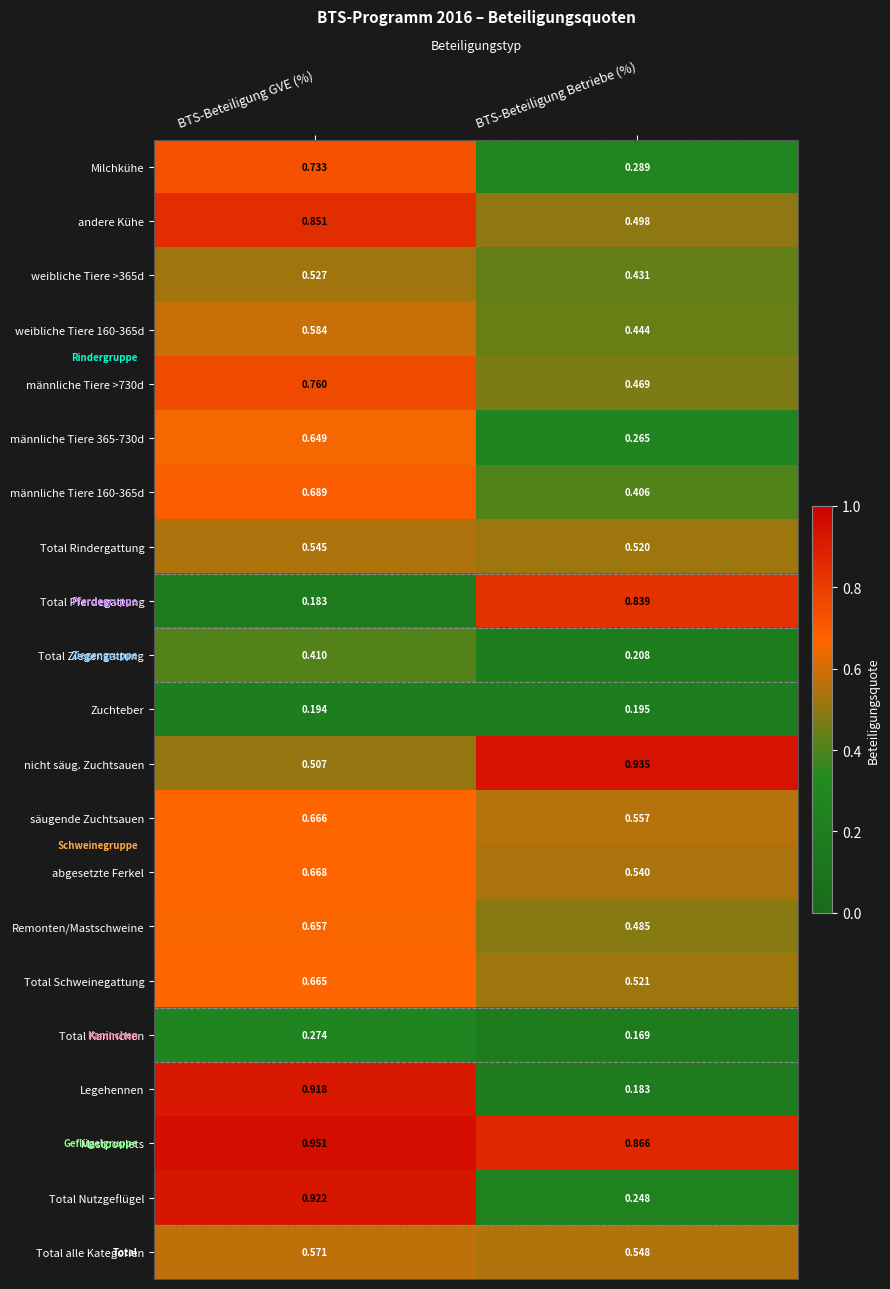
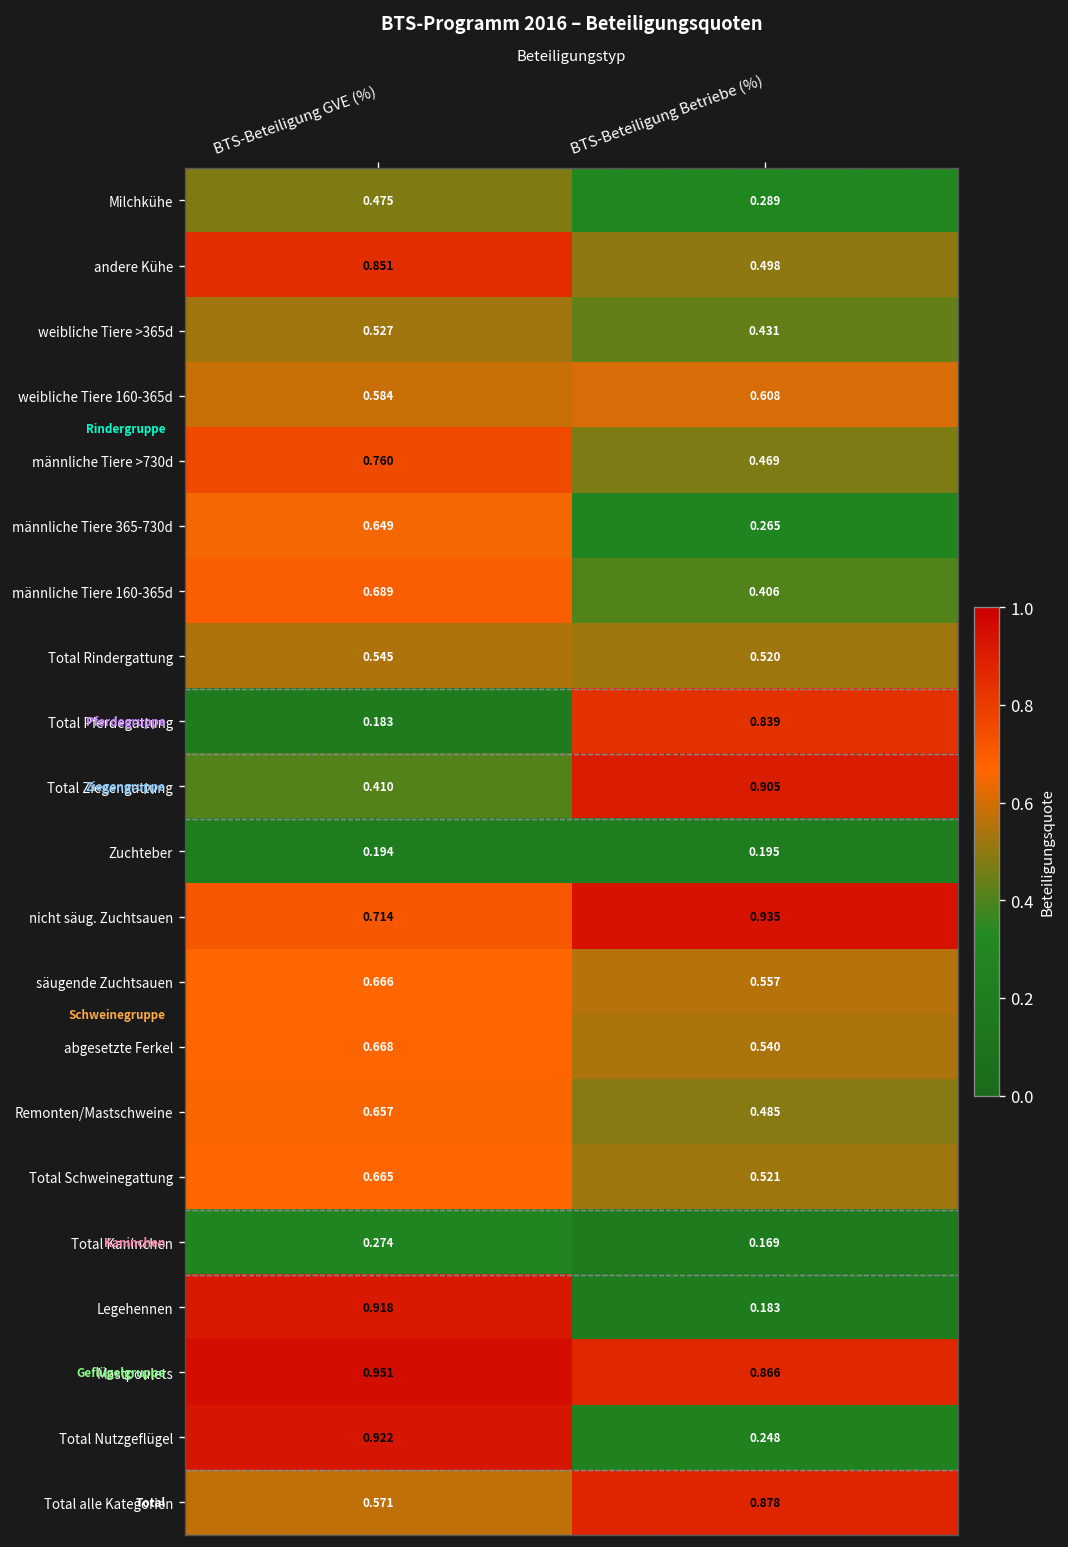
  {
    "Milchkühe": {
-     "BTS-Beteiligung GVE (%)": 0.733,
+     "BTS-Beteiligung GVE (%)": 0.475,
      "BTS-Beteiligung Betriebe (%)": 0.289
    },
    "andere Kühe": {
      "BTS-Beteiligung GVE (%)": 0.851,
      "BTS-Beteiligung Betriebe (%)": 0.498
    },
    "weibliche Tiere >365d": {
      "BTS-Beteiligung GVE (%)": 0.527,
      "BTS-Beteiligung Betriebe (%)": 0.431
    },
    "weibliche Tiere 160-365d": {
      "BTS-Beteiligung GVE (%)": 0.584,
-     "BTS-Beteiligung Betriebe (%)": 0.444
+     "BTS-Beteiligung Betriebe (%)": 0.608
    },
    "männliche Tiere >730d": {
      "BTS-Beteiligung GVE (%)": 0.760,
      "BTS-Beteiligung Betriebe (%)": 0.469
    },
    "männliche Tiere 365-730d": {
      "BTS-Beteiligung GVE (%)": 0.649,
      "BTS-Beteiligung Betriebe (%)": 0.265
    },
    "männliche Tiere 160-365d": {
      "BTS-Beteiligung GVE (%)": 0.689,
      "BTS-Beteiligung Betriebe (%)": 0.406
    },
    "Total Rindergattung": {
      "BTS-Beteiligung GVE (%)": 0.545,
      "BTS-Beteiligung Betriebe (%)": 0.520
    },
    "Total Pferdegattung": {
      "BTS-Beteiligung GVE (%)": 0.183,
      "BTS-Beteiligung Betriebe (%)": 0.839
    },
    "Total Ziegengattung": {
      "BTS-Beteiligung GVE (%)": 0.410,
-     "BTS-Beteiligung Betriebe (%)": 0.208
+     "BTS-Beteiligung Betriebe (%)": 0.905
    },
    "Zuchteber": {
      "BTS-Beteiligung GVE (%)": 0.194,
      "BTS-Beteiligung Betriebe (%)": 0.195
    },
    "nicht säug. Zuchtsauen": {
-     "BTS-Beteiligung GVE (%)": 0.507,
+     "BTS-Beteiligung GVE (%)": 0.714,
      "BTS-Beteiligung Betriebe (%)": 0.935
    },
    "säugende Zuchtsauen": {
      "BTS-Beteiligung GVE (%)": 0.666,
      "BTS-Beteiligung Betriebe (%)": 0.557
    },
    "abgesetzte Ferkel": {
      "BTS-Beteiligung GVE (%)": 0.668,
      "BTS-Beteiligung Betriebe (%)": 0.540
    },
    "Remonten/Mastschweine": {
      "BTS-Beteiligung GVE (%)": 0.657,
      "BTS-Beteiligung Betriebe (%)": 0.485
    },
    "Total Schweinegattung": {
      "BTS-Beteiligung GVE (%)": 0.665,
      "BTS-Beteiligung Betriebe (%)": 0.521
    },
    "Total Kaninchen": {
      "BTS-Beteiligung GVE (%)": 0.274,
      "BTS-Beteiligung Betriebe (%)": 0.169
    },
    "Legehennen": {
      "BTS-Beteiligung GVE (%)": 0.918,
      "BTS-Beteiligung Betriebe (%)": 0.183
    },
    "Mastpoulets": {
      "BTS-Beteiligung GVE (%)": 0.951,
      "BTS-Beteiligung Betriebe (%)": 0.866
    },
    "Total Nutzgeflügel": {
      "BTS-Beteiligung GVE (%)": 0.922,
      "BTS-Beteiligung Betriebe (%)": 0.248
    },
    "Total alle Kategorien": {
      "BTS-Beteiligung GVE (%)": 0.571,
-     "BTS-Beteiligung Betriebe (%)": 0.548
+     "BTS-Beteiligung Betriebe (%)": 0.878
    }
  }
